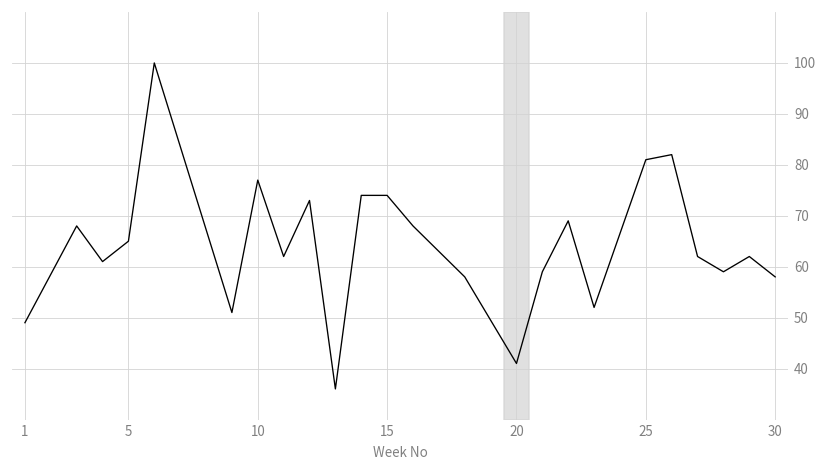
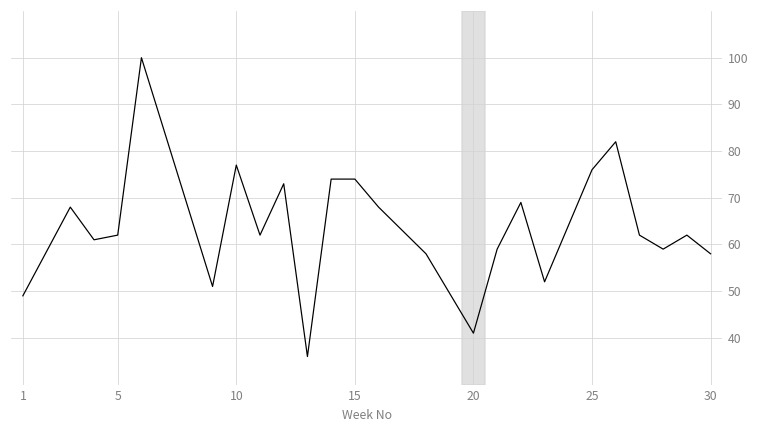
  {
    "1": 49,
-   "5": 65,
+   "5": 62,
    "10": 77,
    "15": 74,
    "20": 41,
-   "25": 81,
+   "25": 76,
    "30": 58
  }
